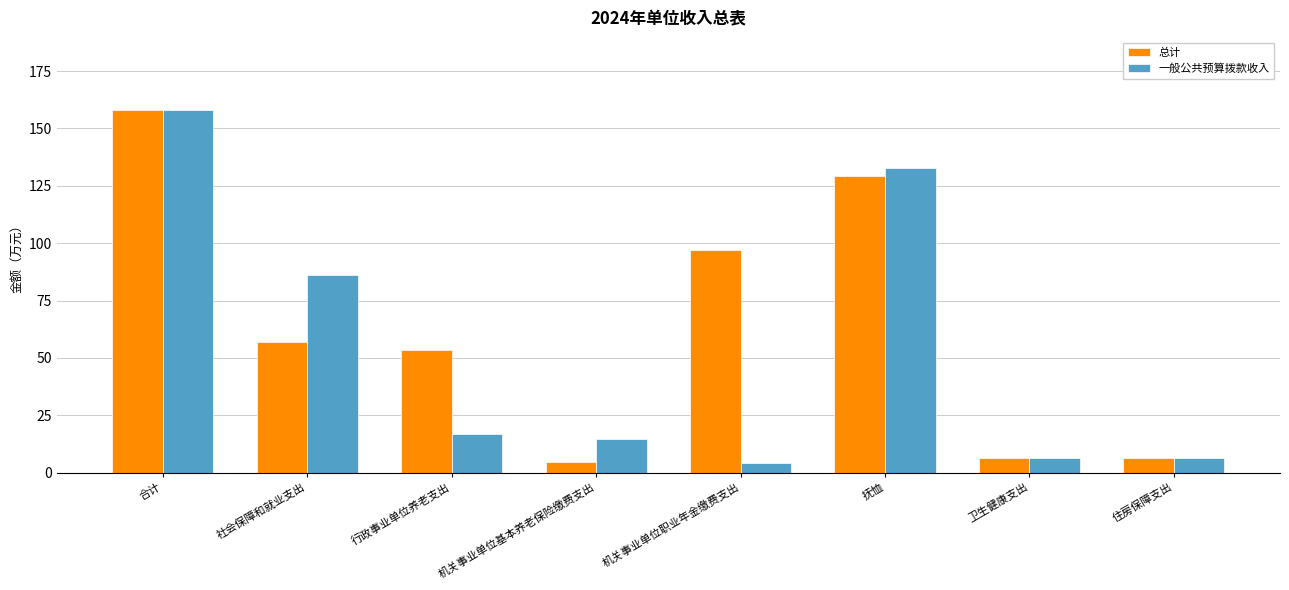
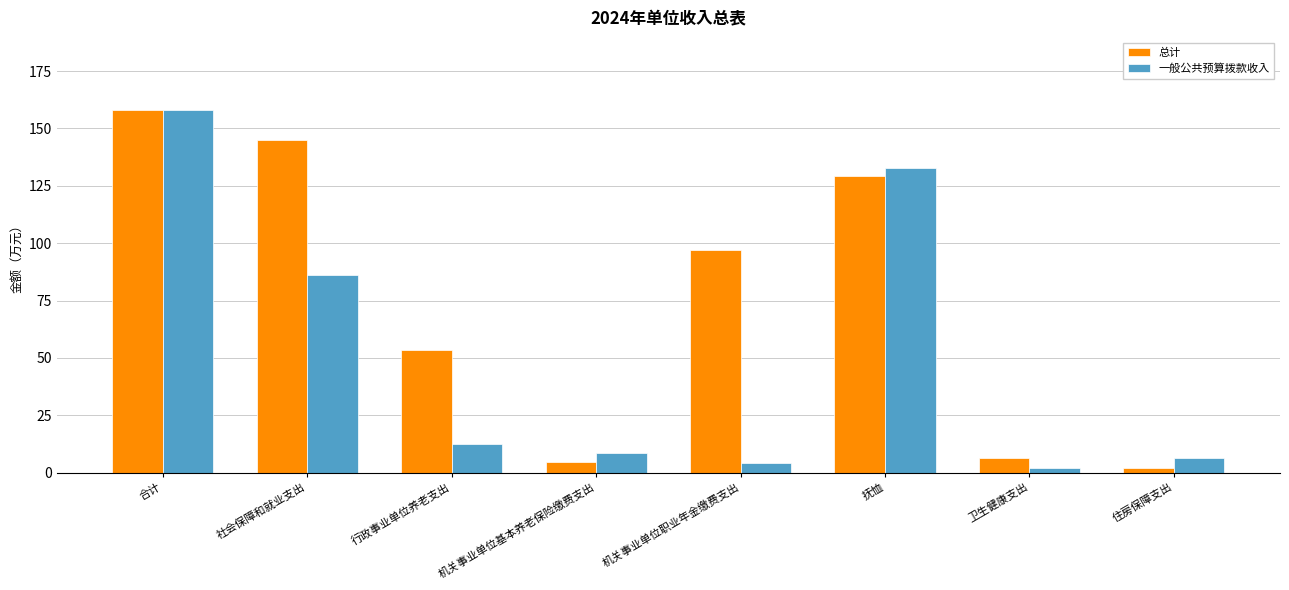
  {
    "总计": {
      "合计": 158,
-     "社会保障和就业支出": 57,
+     "社会保障和就业支出": 145,
      "行政事业单位养老支出": 53,
      "机关事业单位基本养老保险缴费支出": 5,
      "机关事业单位职业年金缴费支出": 97,
      "抚恤": 129,
      "卫生健康支出": 6,
-     "住房保障支出": 6
+     "住房保障支出": 2
    },
    "一般公共预算拨款收入": {
      "合计": 158,
      "社会保障和就业支出": 86,
-     "行政事业单位养老支出": 17,
-     "机关事业单位基本养老保险缴费支出": 15,
+     "行政事业单位养老支出": 13,
+     "机关事业单位基本养老保险缴费支出": 8,
      "机关事业单位职业年金缴费支出": 4,
      "抚恤": 133,
-     "卫生健康支出": 6,
+     "卫生健康支出": 2,
      "住房保障支出": 6
    }
  }
